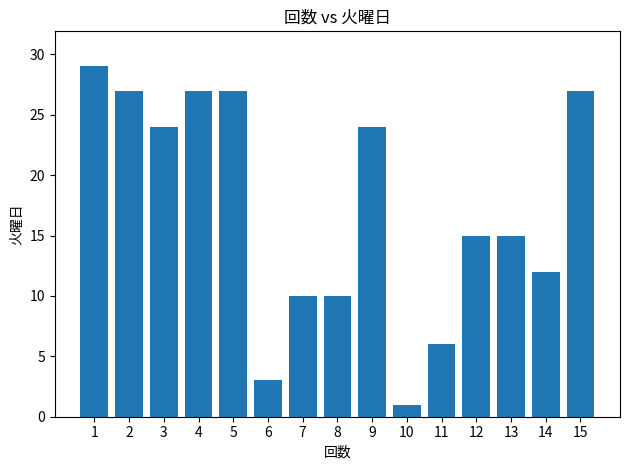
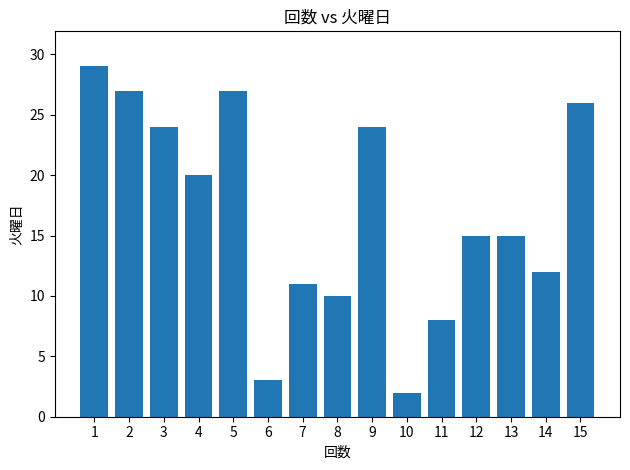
  {
    "1": 29,
    "2": 27,
    "3": 24,
-   "4": 27,
+   "4": 20,
    "5": 27,
    "6": 3,
-   "7": 10,
+   "7": 11,
    "8": 10,
    "9": 24,
-   "10": 1,
-   "11": 6,
+   "10": 2,
+   "11": 8,
    "12": 15,
    "13": 15,
    "14": 12,
-   "15": 27
+   "15": 26
  }
